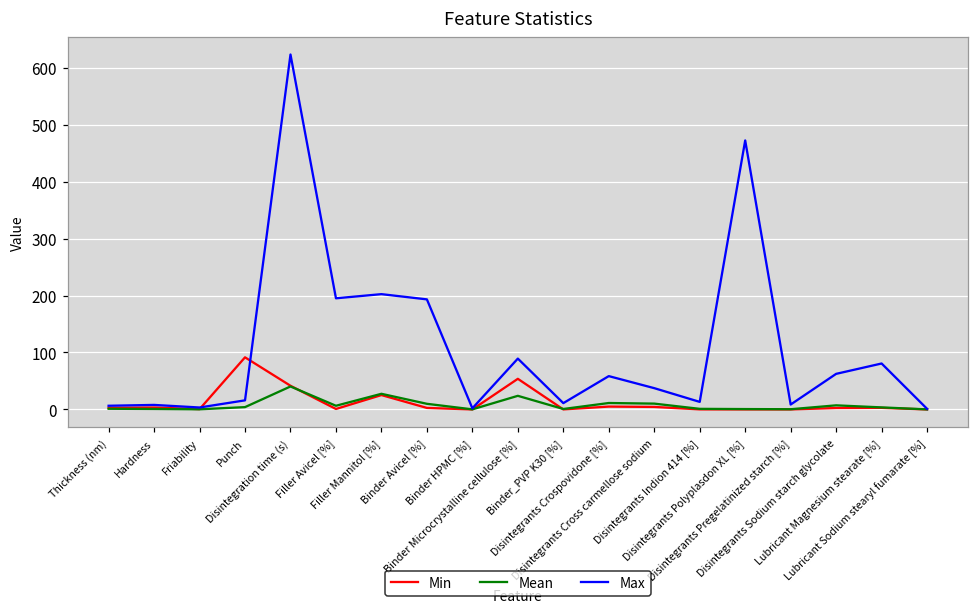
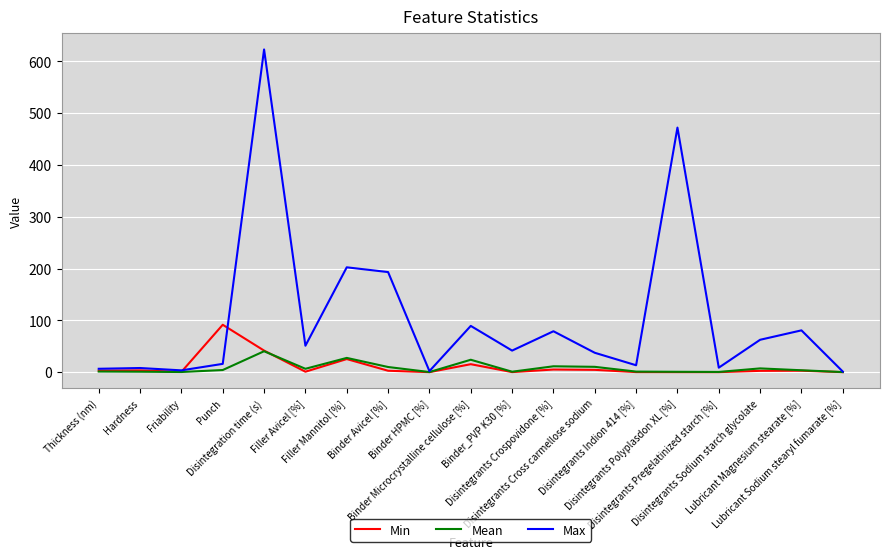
  {
    "Min": {
      "Punch": 90,
      "Filler Avicel [%]": 0,
      "Binder Avicel [%]": 0,
-     "Binder Microcrystalline cellulose [%]": 50,
+     "Binder Microcrystalline cellulose [%]": 20,
      "Disintegrants Crospovidone [%]": 10,
      "Disintegrants Cross carmellose sodium": 0
    },
    "Mean": {
      "Punch": 0,
      "Filler Avicel [%]": 10,
      "Binder Avicel [%]": 10,
      "Binder Microcrystalline cellulose [%]": 20,
      "Disintegrants Crospovidone [%]": 10,
      "Disintegrants Cross carmellose sodium": 10
    },
    "Max": {
      "Punch": 20,
      "Disintegration time (s)": 620,
-     "Filler Avicel [%]": 200,
+     "Filler Avicel [%]": 50,
      "Filler Mannitol [%]": 200,
      "Binder Avicel [%]": 190,
      "Binder Microcrystalline cellulose [%]": 90,
-     "Binder_PVP K30 [%]": 10,
-     "Disintegrants Crospovidone [%]": 60,
+     "Binder_PVP K30 [%]": 40,
+     "Disintegrants Crospovidone [%]": 80,
      "Disintegrants Cross carmellose sodium": 40,
      "Disintegrants Indion 414 [%]": 10,
      "Disintegrants Polyplasdon XL [%]": 470,
      "Disintegrants Pregelatinized starch [%]": 10,
      "Disintegrants Sodium starch glycolate": 60,
      "Lubricant Magnesium stearate [%]": 80
    }
  }
